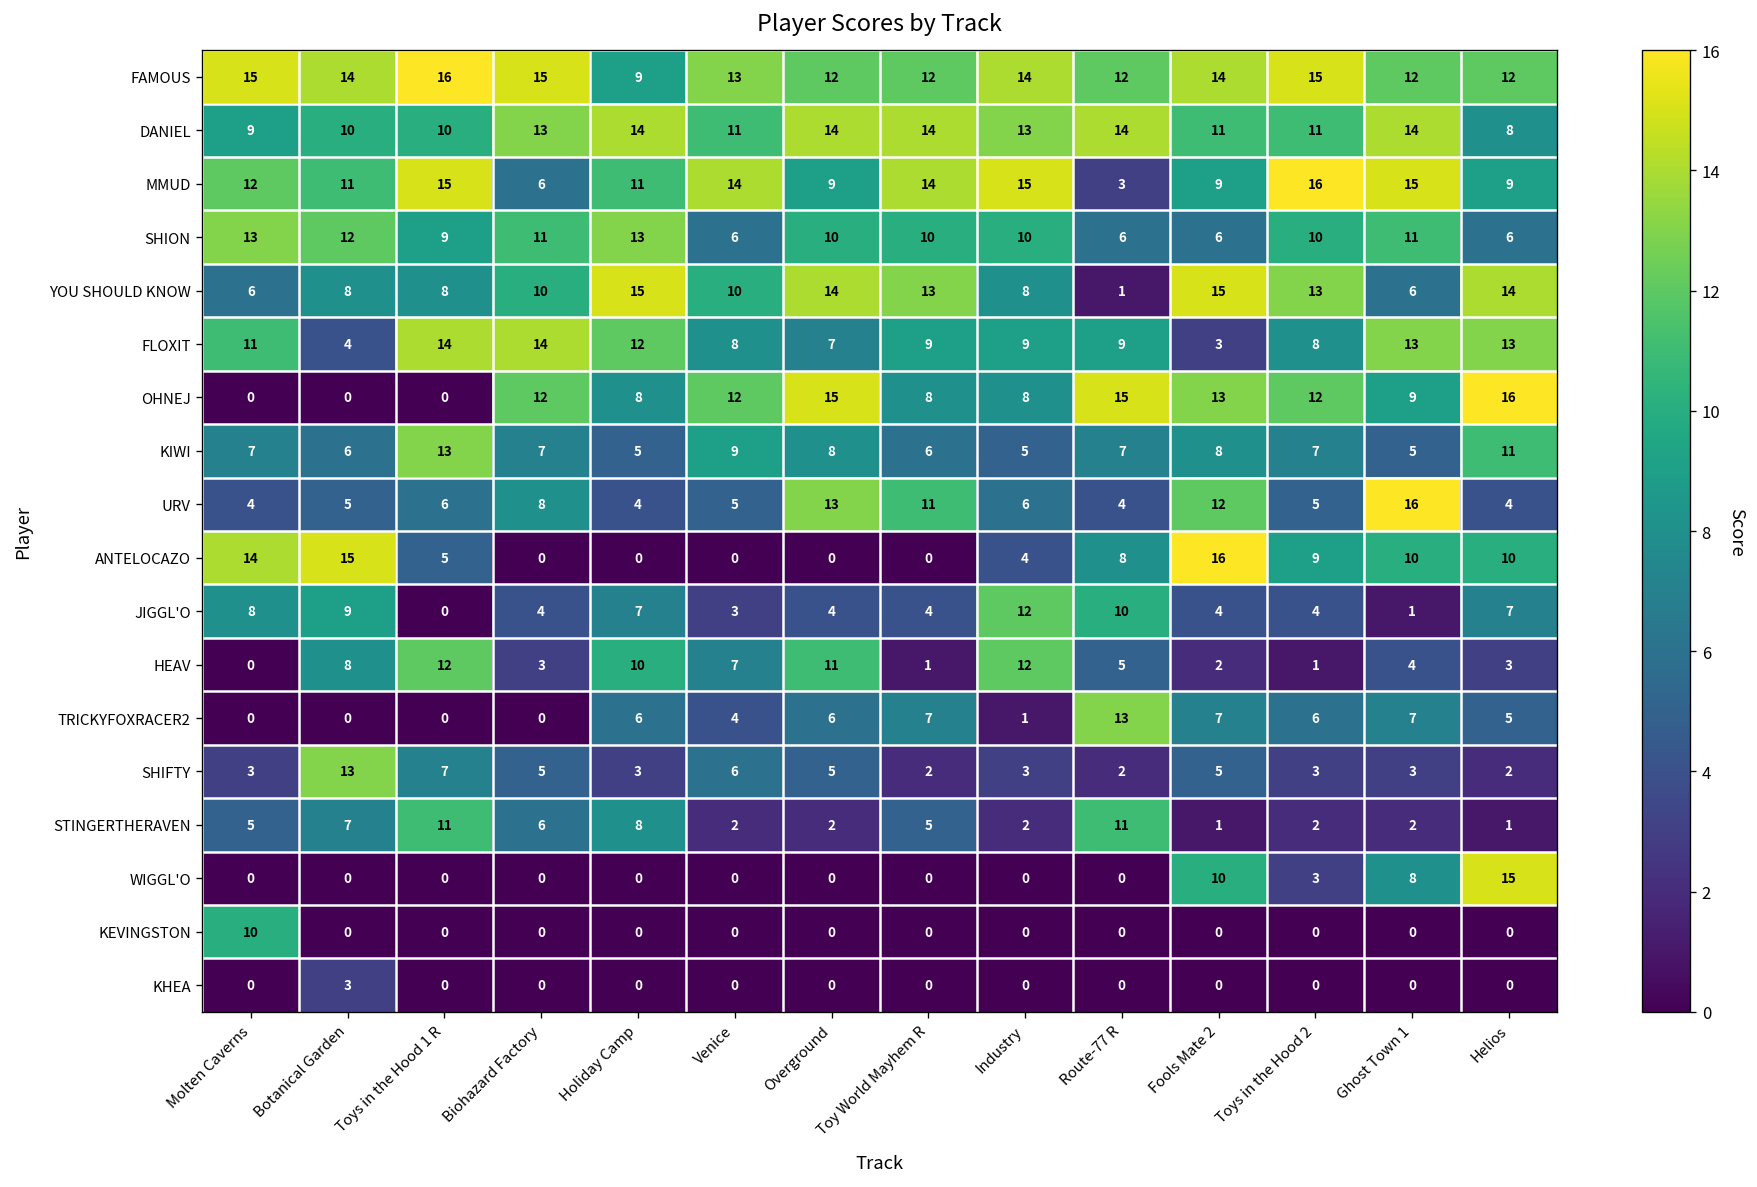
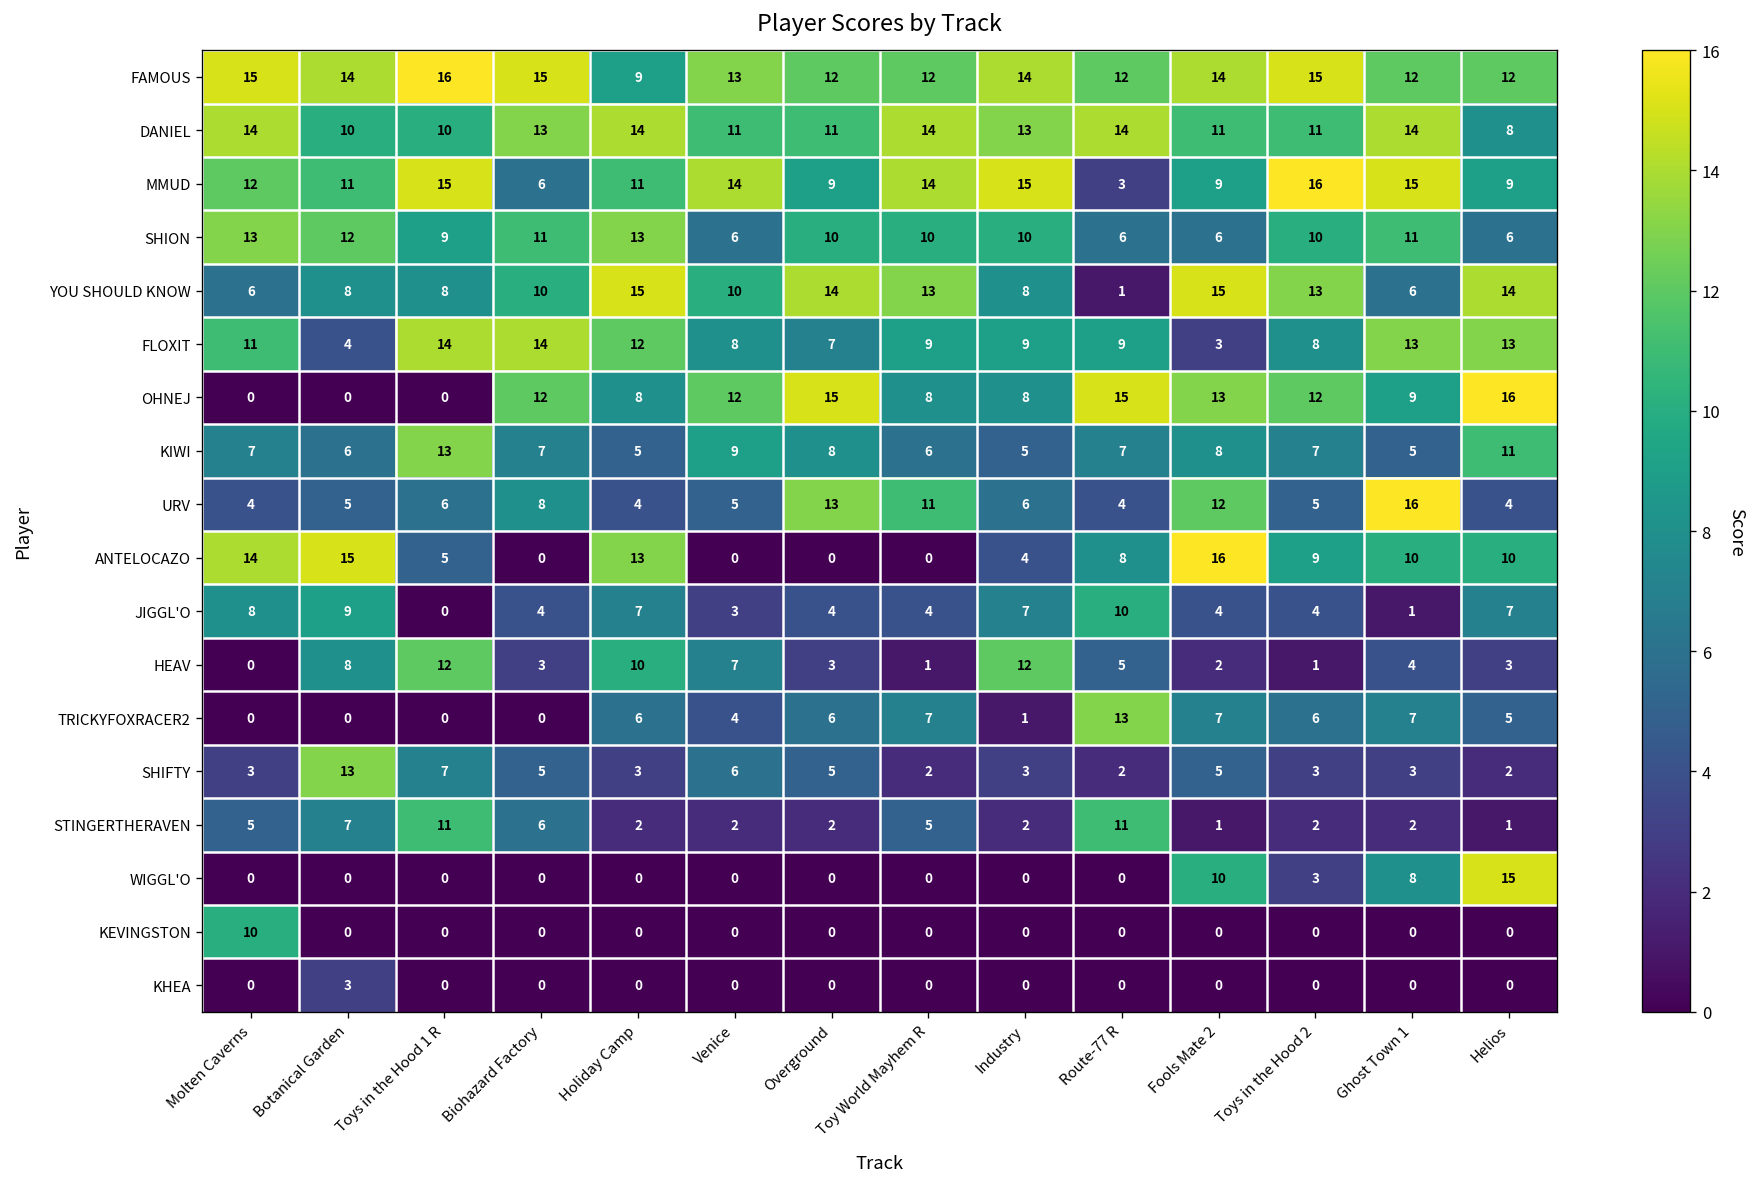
  {
    "DANIEL": {
-     "Molten Caverns": 9,
+     "Molten Caverns": 14,
      "Botanical Garden": 10,
      "Toys in the Hood 1 R": 10,
      "Biohazard Factory": 13,
      "Holiday Camp": 14,
      "Venice": 11,
-     "Overground": 14,
+     "Overground": 11,
      "Toy World Mayhem R": 14,
      "Industry": 13,
      "Route-77 R": 14,
      "Fools Mate 2": 11,
      "Toys in the Hood 2": 11,
      "Ghost Town 1": 14,
      "Helios": 8
    },
    "ANTELOCAZO": {
      "Molten Caverns": 14,
      "Botanical Garden": 15,
      "Toys in the Hood 1 R": 5,
      "Biohazard Factory": 0,
-     "Holiday Camp": 0,
+     "Holiday Camp": 13,
      "Venice": 0,
      "Overground": 0,
      "Toy World Mayhem R": 0,
      "Industry": 4,
      "Route-77 R": 8,
      "Fools Mate 2": 16,
      "Toys in the Hood 2": 9,
      "Ghost Town 1": 10,
      "Helios": 10
    },
    "JIGGL'O": {
      "Molten Caverns": 8,
      "Botanical Garden": 9,
      "Toys in the Hood 1 R": 0,
      "Biohazard Factory": 4,
      "Holiday Camp": 7,
      "Venice": 3,
      "Overground": 4,
      "Toy World Mayhem R": 4,
-     "Industry": 12,
+     "Industry": 7,
      "Route-77 R": 10,
      "Fools Mate 2": 4,
      "Toys in the Hood 2": 4,
      "Ghost Town 1": 1,
      "Helios": 7
    },
    "HEAV": {
      "Molten Caverns": 0,
      "Botanical Garden": 8,
      "Toys in the Hood 1 R": 12,
      "Biohazard Factory": 3,
      "Holiday Camp": 10,
      "Venice": 7,
-     "Overground": 11,
+     "Overground": 3,
      "Toy World Mayhem R": 1,
      "Industry": 12,
      "Route-77 R": 5,
      "Fools Mate 2": 2,
      "Toys in the Hood 2": 1,
      "Ghost Town 1": 4,
      "Helios": 3
    },
    "STINGERTHERAVEN": {
      "Molten Caverns": 5,
      "Botanical Garden": 7,
      "Toys in the Hood 1 R": 11,
      "Biohazard Factory": 6,
-     "Holiday Camp": 8,
+     "Holiday Camp": 2,
      "Venice": 2,
      "Overground": 2,
      "Toy World Mayhem R": 5,
      "Industry": 2,
      "Route-77 R": 11,
      "Fools Mate 2": 1,
      "Toys in the Hood 2": 2,
      "Ghost Town 1": 2,
      "Helios": 1
    }
  }
